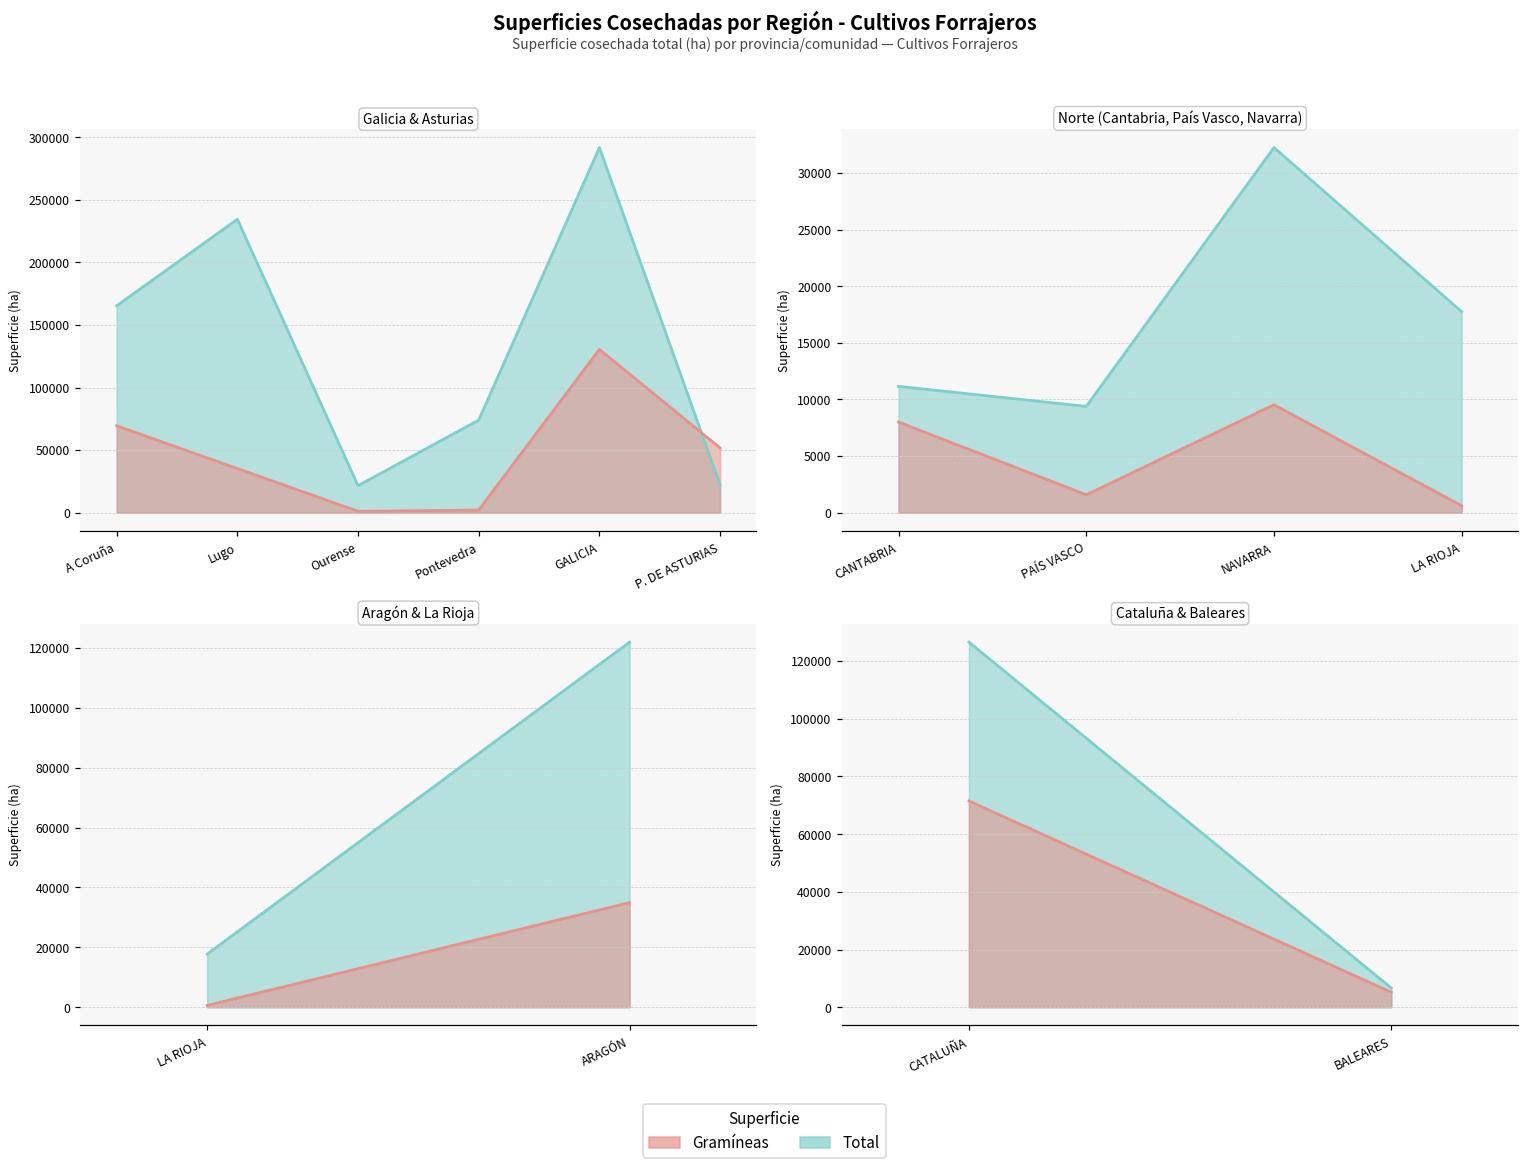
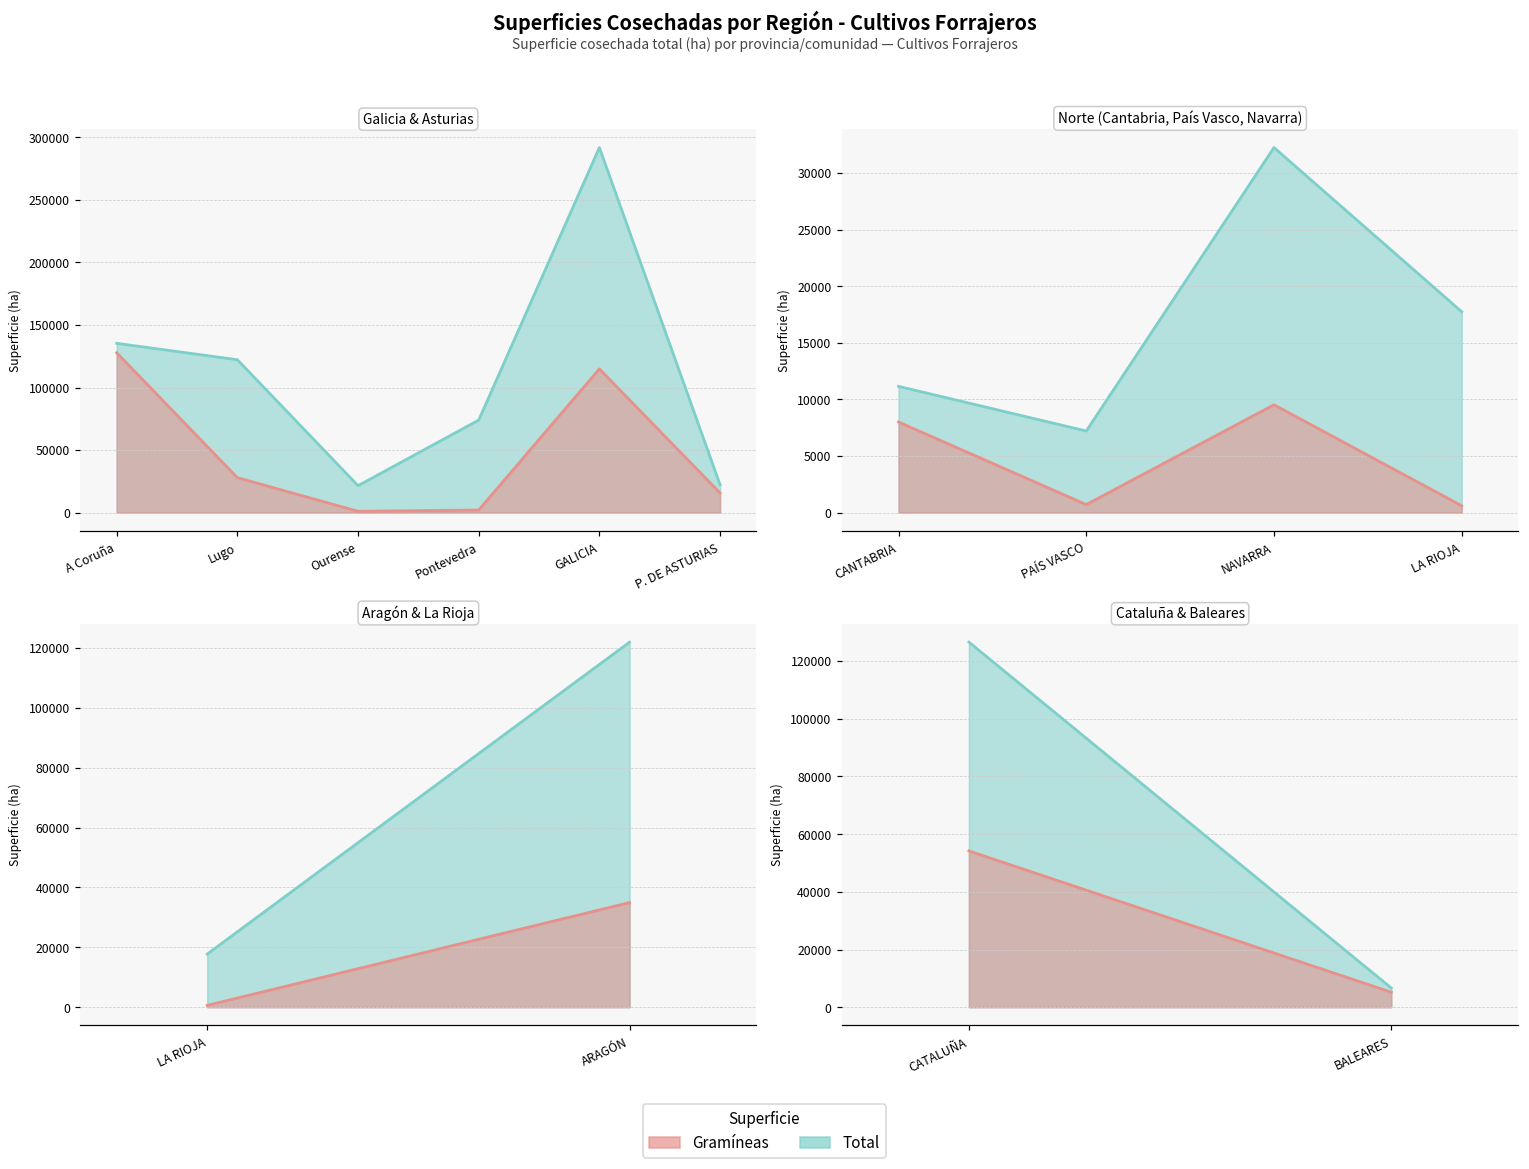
  {
    "Galicia & Asturias": {
      "Total": {
-       "A Coruña": 165000,
-       "Lugo": 235000,
+       "A Coruña": 135000,
+       "Lugo": 122000,
        "Ourense": 22000,
        "Pontevedra": 74000,
        "GALICIA": 292000,
        "P. DE ASTURIAS": 22000
      },
      "Gramíneas": {
-       "A Coruña": 69000,
-       "Lugo": 35000,
+       "A Coruña": 128000,
+       "Lugo": 28000,
        "Ourense": 1000,
        "Pontevedra": 2000,
-       "GALICIA": 131000,
-       "P. DE ASTURIAS": 52000
+       "GALICIA": 115000,
+       "P. DE ASTURIAS": 16000
      }
    },
    "Norte (Cantabria, País Vasco, Navarra)": {
      "Total": {
        "CANTABRIA": 11200,
-       "PAÍS VASCO": 9400,
+       "PAÍS VASCO": 7200,
        "NAVARRA": 32300,
        "LA RIOJA": 17800
      },
      "Gramíneas": {
        "CANTABRIA": 8000,
-       "PAÍS VASCO": 1600,
+       "PAÍS VASCO": 700,
        "NAVARRA": 9500,
        "LA RIOJA": 600
      }
    },
    "Aragón & La Rioja": {
      "Total": {
        "LA RIOJA": 18000,
        "ARAGÓN": 122000
      },
      "Gramíneas": {
        "LA RIOJA": 1000,
        "ARAGÓN": 35000
      }
    },
    "Cataluña & Baleares": {
      "Total": {
        "CATALUÑA": 127000,
        "BALEARES": 7000
      },
      "Gramíneas": {
-       "CATALUÑA": 72000,
+       "CATALUÑA": 54000,
        "BALEARES": 5000
      }
    }
  }
